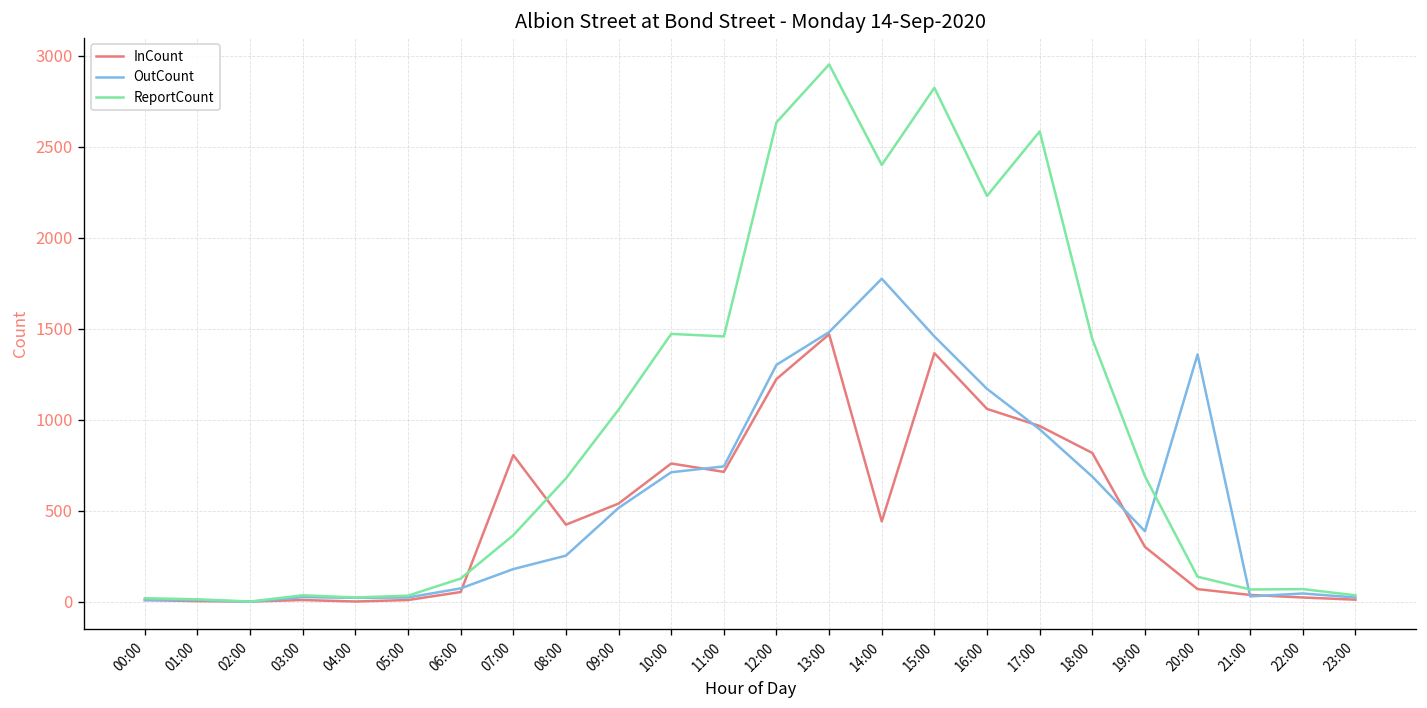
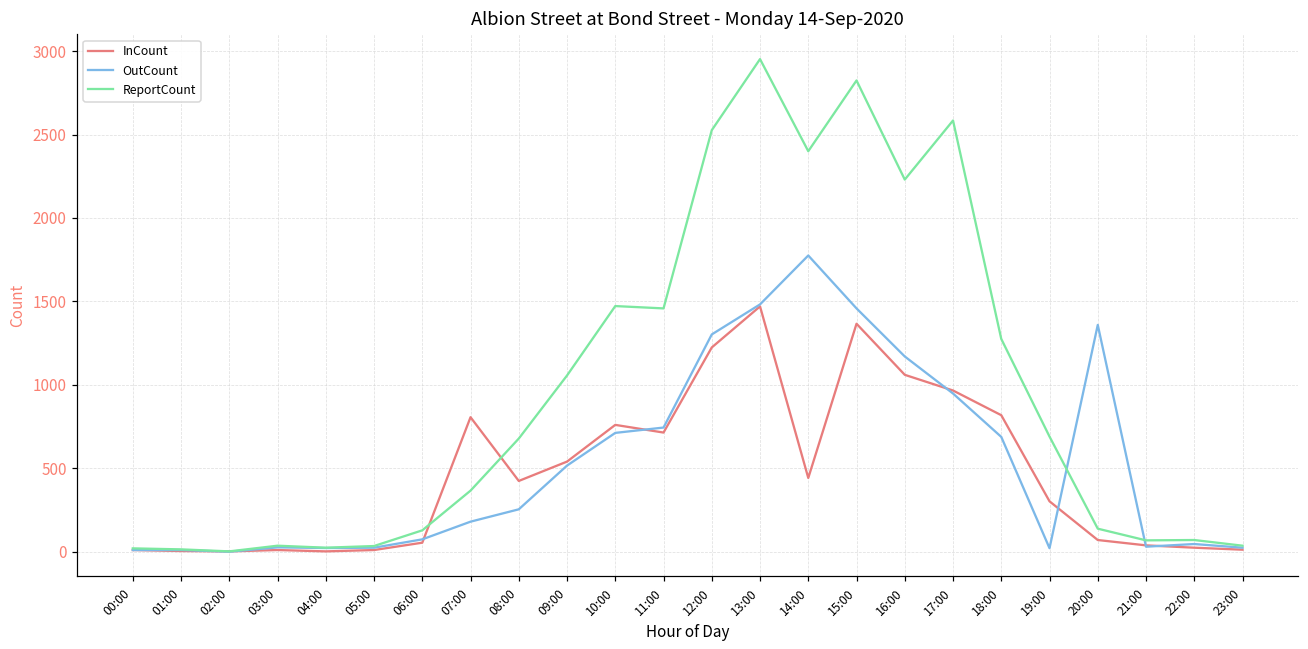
  {
    "InCount": {
      "04:00": 0,
      "06:00": 50,
      "07:00": 810,
      "08:00": 420,
      "09:00": 540,
      "10:00": 760,
      "11:00": 710,
      "12:00": 1220,
      "14:00": 440,
      "15:00": 1370,
      "16:00": 1060,
      "17:00": 970,
      "18:00": 820,
      "19:00": 300,
      "20:00": 70,
      "22:00": 20
    },
    "OutCount": {
      "06:00": 70,
      "07:00": 180,
      "08:00": 250,
      "09:00": 520,
      "10:00": 710,
      "11:00": 740,
      "12:00": 1300,
      "14:00": 1780,
      "15:00": 1460,
      "16:00": 1170,
      "17:00": 950,
      "18:00": 690,
-     "19:00": 390,
+     "19:00": 20,
      "20:00": 1360,
      "22:00": 50
    },
    "ReportCount": {
      "06:00": 130,
      "07:00": 370,
      "08:00": 680,
      "09:00": 1060,
      "10:00": 1470,
      "11:00": 1460,
-     "12:00": 2630,
+     "12:00": 2530,
      "13:00": 2950,
      "14:00": 2400,
      "15:00": 2820,
      "16:00": 2230,
      "17:00": 2580,
-     "18:00": 1440,
+     "18:00": 1280,
      "19:00": 690,
      "20:00": 140,
      "21:00": 70,
      "22:00": 70
    }
  }
